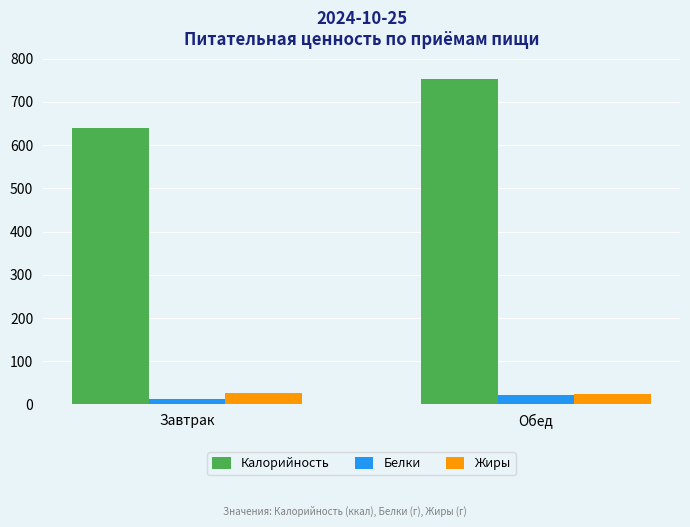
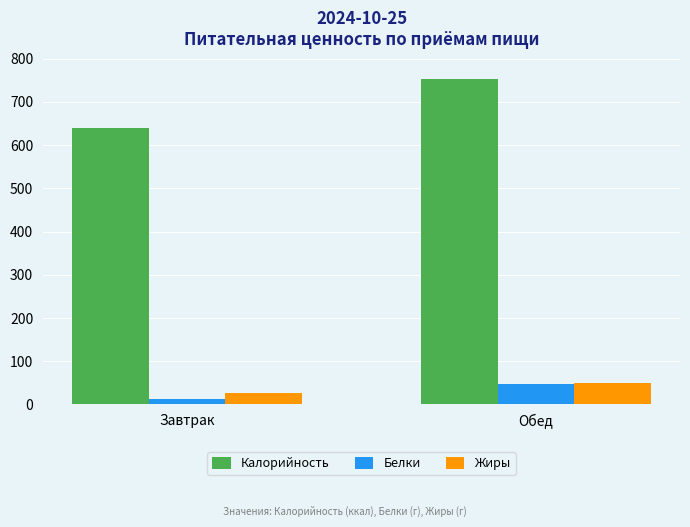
  {
    "Калорийность": {
      "Завтрак": 640,
      "Обед": 750
    },
    "Белки": {
      "Завтрак": 10,
-     "Обед": 20
+     "Обед": 50
    },
    "Жиры": {
      "Завтрак": 30,
-     "Обед": 30
+     "Обед": 50
    }
  }
